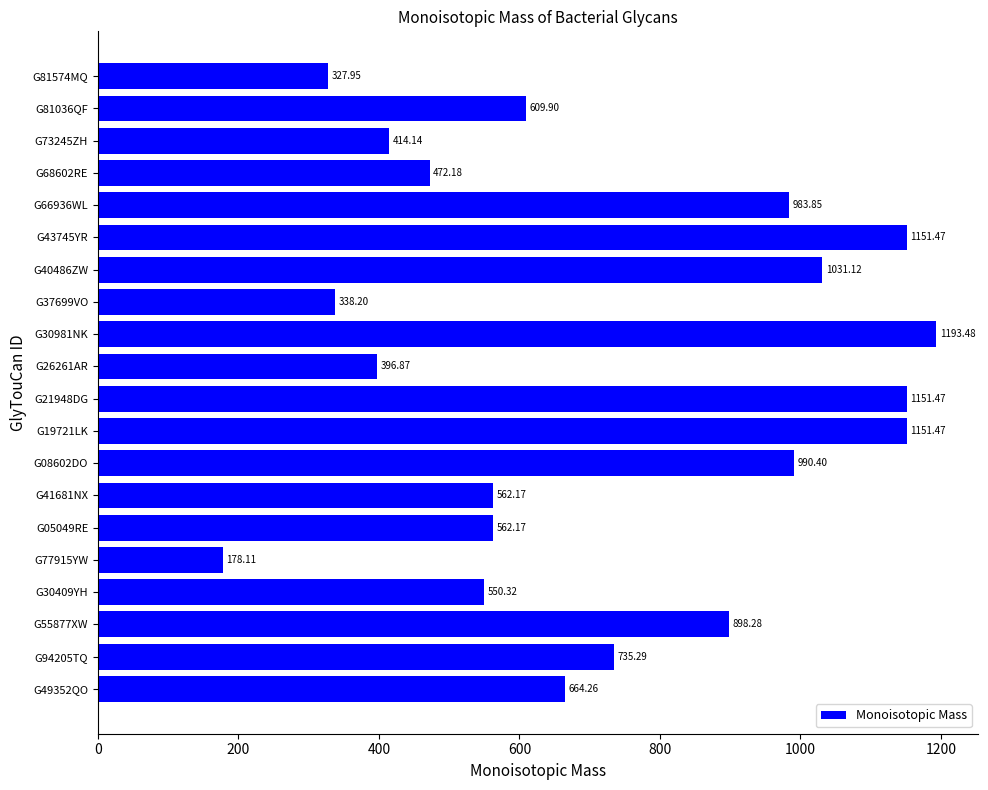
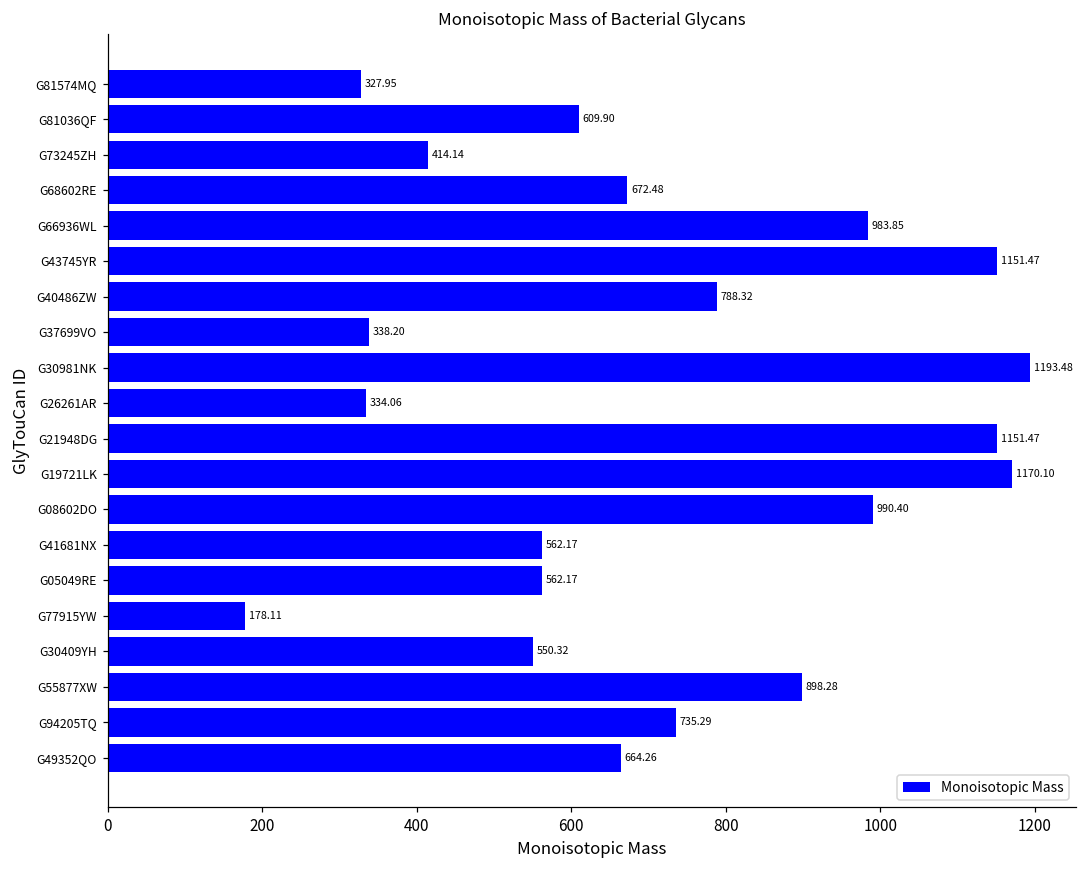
  {
    "G81574MQ": 327.95,
    "G81036QF": 609.90,
    "G73245ZH": 414.14,
-   "G68602RE": 472.18,
+   "G68602RE": 672.48,
    "G66936WL": 983.85,
    "G43745YR": 1151.47,
-   "G40486ZW": 1031.12,
+   "G40486ZW": 788.32,
    "G37699VO": 338.20,
    "G30981NK": 1193.48,
-   "G26261AR": 396.87,
+   "G26261AR": 334.06,
    "G21948DG": 1151.47,
-   "G19721LK": 1151.47,
+   "G19721LK": 1170.10,
    "G08602DO": 990.40,
    "G41681NX": 562.17,
    "G05049RE": 562.17,
    "G77915YW": 178.11,
    "G30409YH": 550.32,
    "G55877XW": 898.28,
    "G94205TQ": 735.29,
    "G49352QO": 664.26
  }
